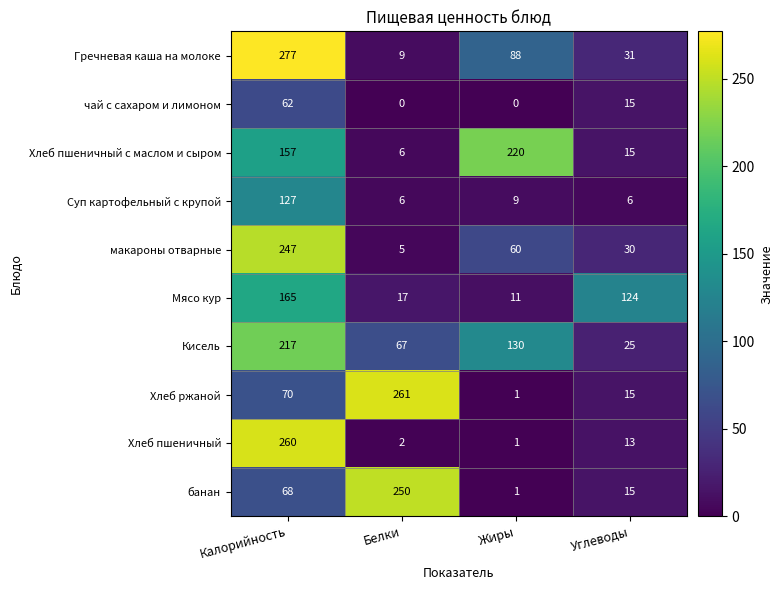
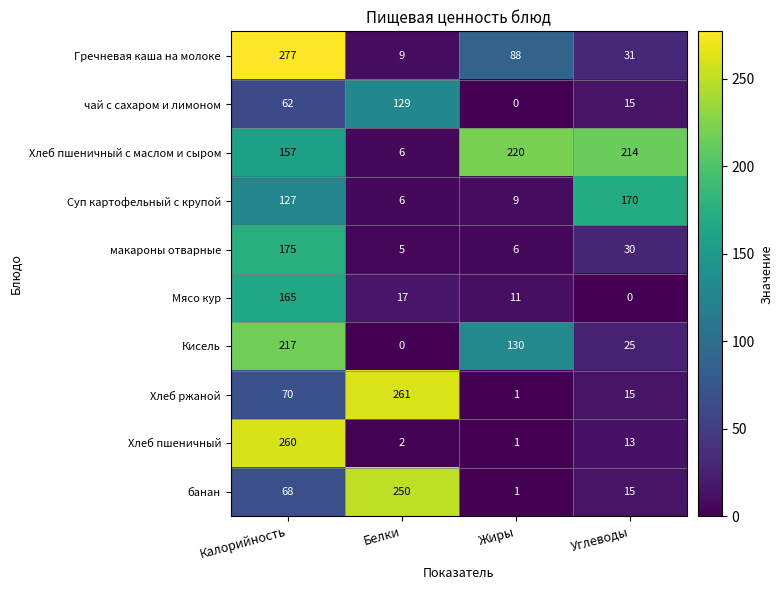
  {
    "Гречневая каша на молоке": {
      "Калорийность": 277,
      "Белки": 9,
      "Жиры": 88,
      "Углеводы": 31
    },
    "чай с сахаром и лимоном": {
      "Калорийность": 62,
-     "Белки": 0,
+     "Белки": 129,
      "Жиры": 0,
      "Углеводы": 15
    },
    "Хлеб пшеничный с маслом и сыром": {
      "Калорийность": 157,
      "Белки": 6,
      "Жиры": 220,
-     "Углеводы": 15
+     "Углеводы": 214
    },
    "Суп картофельный с крупой": {
      "Калорийность": 127,
      "Белки": 6,
      "Жиры": 9,
-     "Углеводы": 6
+     "Углеводы": 170
    },
    "макароны отварные": {
-     "Калорийность": 247,
+     "Калорийность": 175,
      "Белки": 5,
-     "Жиры": 60,
+     "Жиры": 6,
      "Углеводы": 30
    },
    "Мясо кур": {
      "Калорийность": 165,
      "Белки": 17,
      "Жиры": 11,
-     "Углеводы": 124
+     "Углеводы": 0
    },
    "Кисель": {
      "Калорийность": 217,
-     "Белки": 67,
+     "Белки": 0,
      "Жиры": 130,
      "Углеводы": 25
    },
    "Хлеб ржаной": {
      "Калорийность": 70,
      "Белки": 261,
      "Жиры": 1,
      "Углеводы": 15
    },
    "Хлеб пшеничный": {
      "Калорийность": 260,
      "Белки": 2,
      "Жиры": 1,
      "Углеводы": 13
    },
    "банан": {
      "Калорийность": 68,
      "Белки": 250,
      "Жиры": 1,
      "Углеводы": 15
    }
  }
